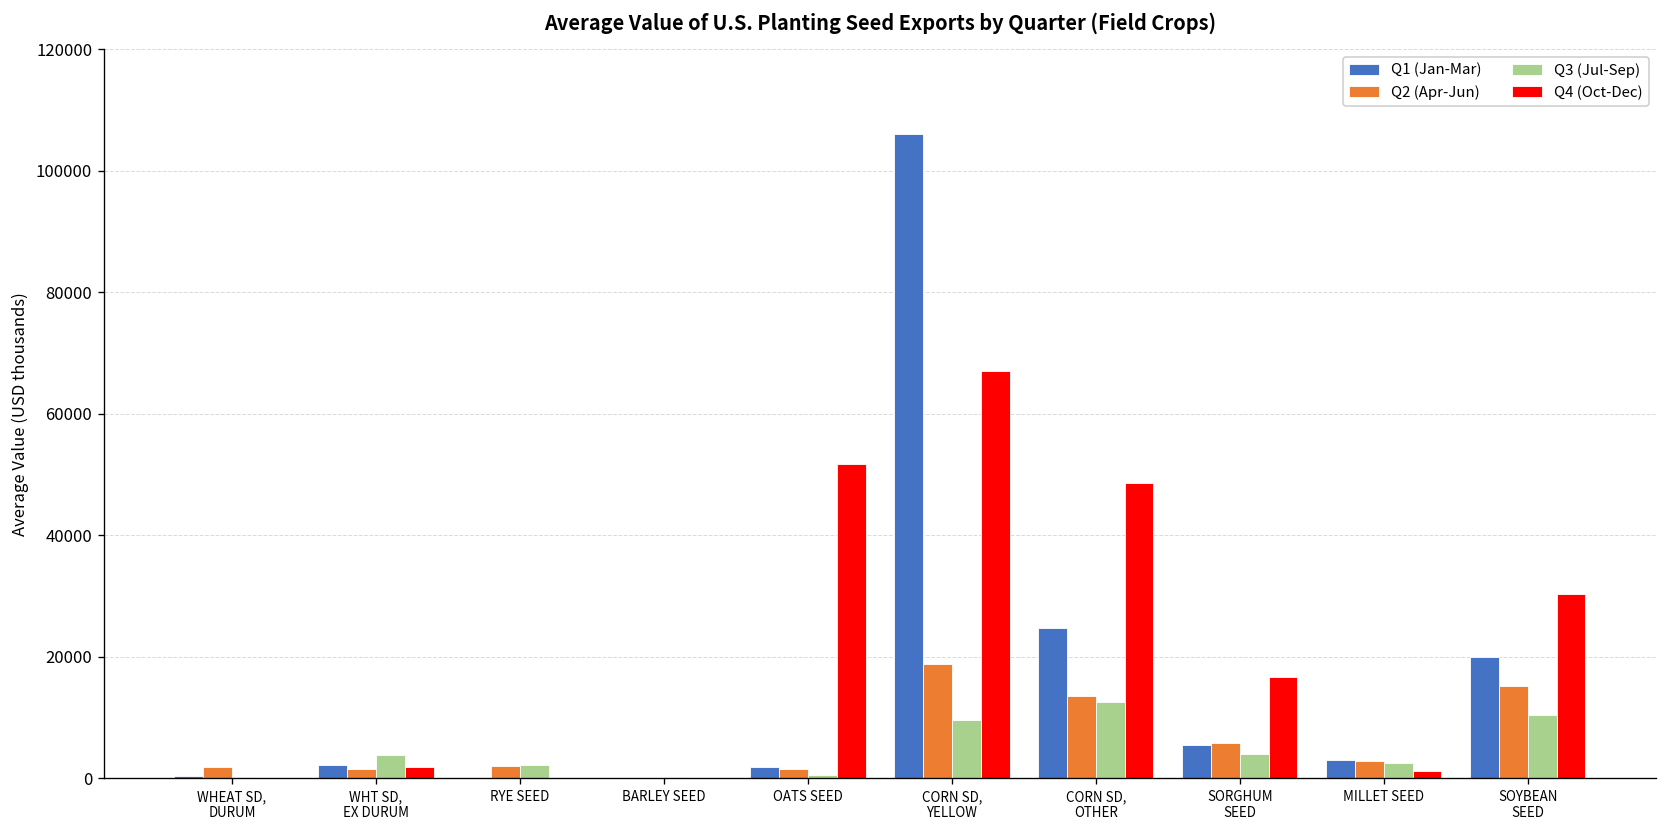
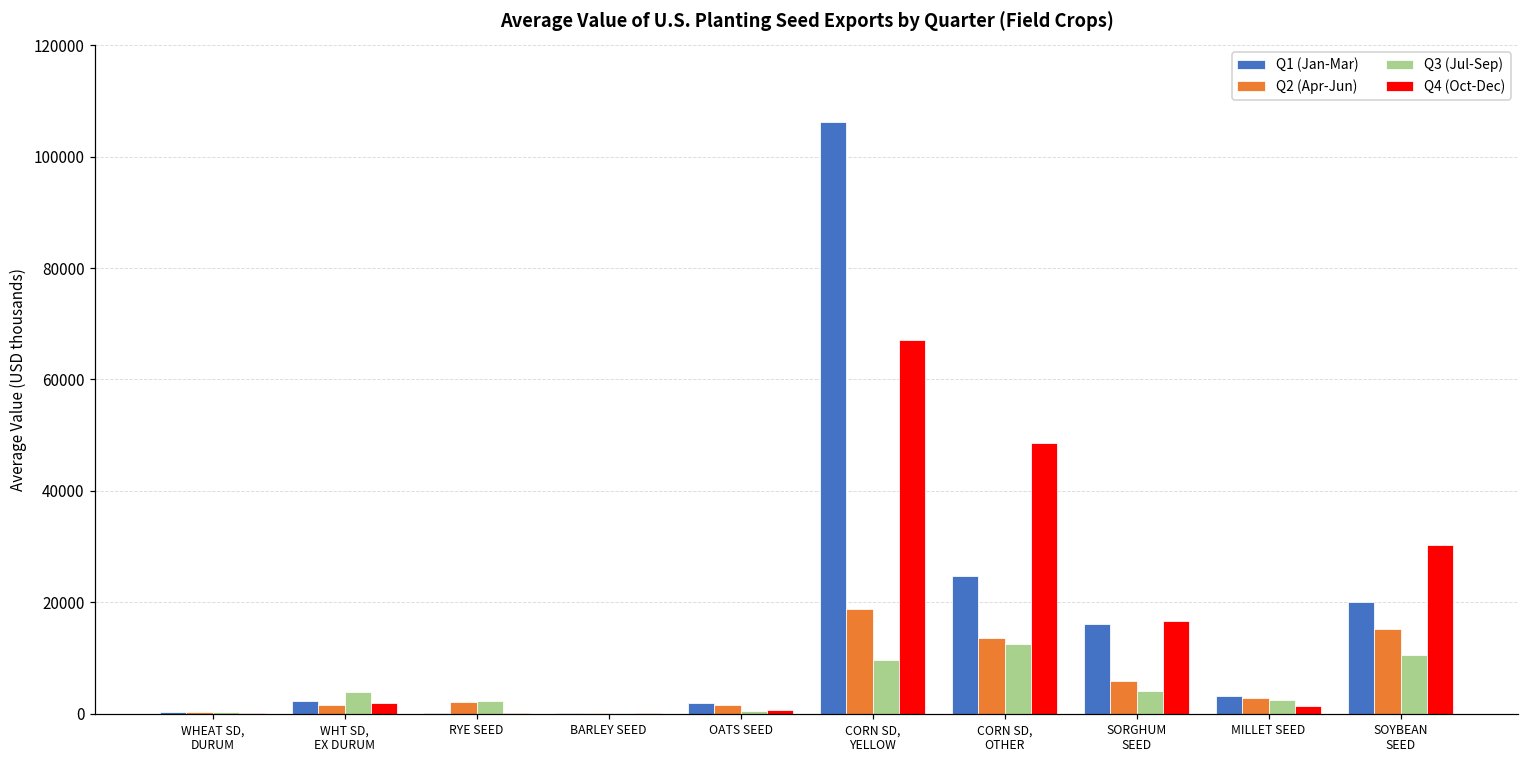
  {
    "Q1 (Jan-Mar)": {
      "WHT SD, EX DURUM": 2000,
      "OATS SEED": 2000,
      "CORN SD, YELLOW": 106000,
      "CORN SD, OTHER": 25000,
-     "SORGHUM SEED": 5000,
+     "SORGHUM SEED": 16000,
      "MILLET SEED": 3000,
      "SOYBEAN SEED": 20000
    },
    "Q2 (Apr-Jun)": {
-     "WHEAT SD, DURUM": 2000,
+     "WHEAT SD, DURUM": 0,
      "WHT SD, EX DURUM": 2000,
      "RYE SEED": 2000,
      "OATS SEED": 2000,
      "CORN SD, YELLOW": 19000,
      "CORN SD, OTHER": 14000,
      "SORGHUM SEED": 6000,
      "MILLET SEED": 3000,
      "SOYBEAN SEED": 15000
    },
    "Q3 (Jul-Sep)": {
      "WHT SD, EX DURUM": 4000,
      "RYE SEED": 2000,
      "OATS SEED": 0,
      "CORN SD, YELLOW": 10000,
      "CORN SD, OTHER": 13000,
      "SORGHUM SEED": 4000,
      "MILLET SEED": 2000,
      "SOYBEAN SEED": 10000
    },
    "Q4 (Oct-Dec)": {
      "WHT SD, EX DURUM": 2000,
-     "OATS SEED": 52000,
+     "OATS SEED": 1000,
      "CORN SD, YELLOW": 67000,
      "CORN SD, OTHER": 49000,
      "SORGHUM SEED": 17000,
      "MILLET SEED": 1000,
      "SOYBEAN SEED": 30000
    }
  }
